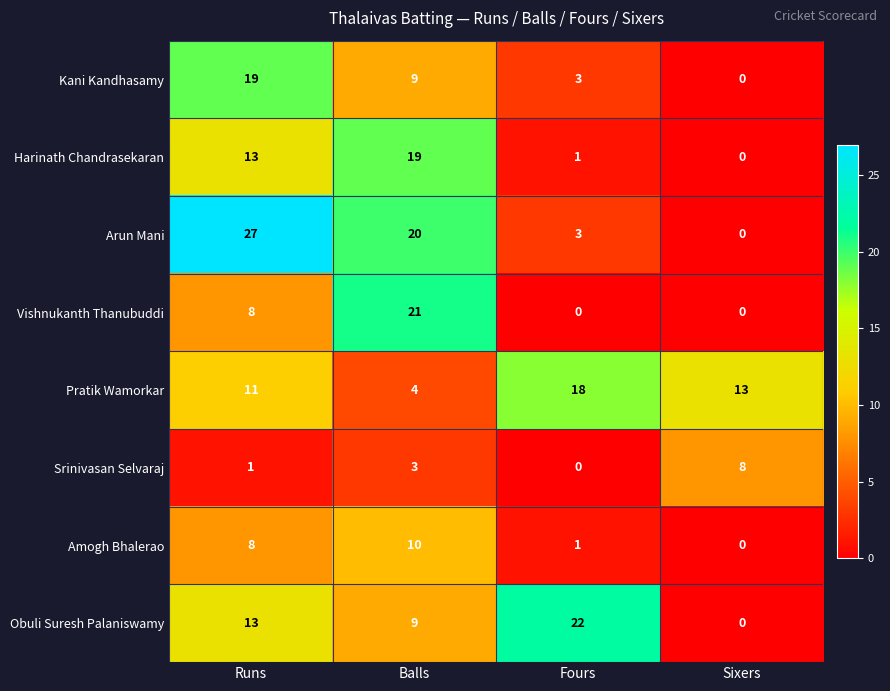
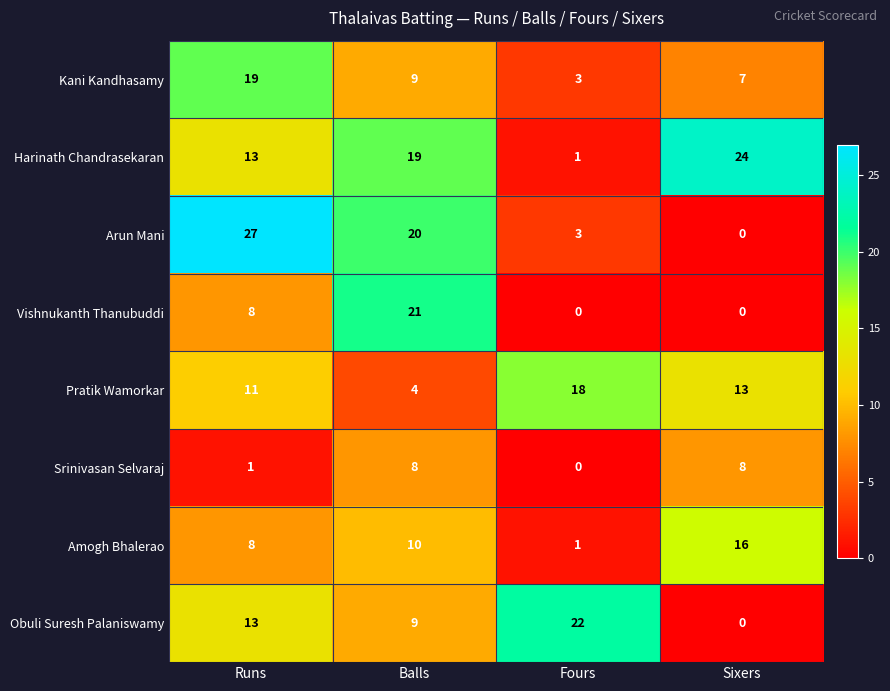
  {
    "Kani Kandhasamy": {
      "Runs": 19,
      "Balls": 9,
      "Fours": 3,
-     "Sixers": 0
+     "Sixers": 7
    },
    "Harinath Chandrasekaran": {
      "Runs": 13,
      "Balls": 19,
      "Fours": 1,
-     "Sixers": 0
+     "Sixers": 24
    },
    "Arun Mani": {
      "Runs": 27,
      "Balls": 20,
      "Fours": 3,
      "Sixers": 0
    },
    "Vishnukanth Thanubuddi": {
      "Runs": 8,
      "Balls": 21,
      "Fours": 0,
      "Sixers": 0
    },
    "Pratik Wamorkar": {
      "Runs": 11,
      "Balls": 4,
      "Fours": 18,
      "Sixers": 13
    },
    "Srinivasan Selvaraj": {
      "Runs": 1,
-     "Balls": 3,
+     "Balls": 8,
      "Fours": 0,
      "Sixers": 8
    },
    "Amogh Bhalerao": {
      "Runs": 8,
      "Balls": 10,
      "Fours": 1,
-     "Sixers": 0
+     "Sixers": 16
    },
    "Obuli Suresh Palaniswamy": {
      "Runs": 13,
      "Balls": 9,
      "Fours": 22,
      "Sixers": 0
    }
  }
